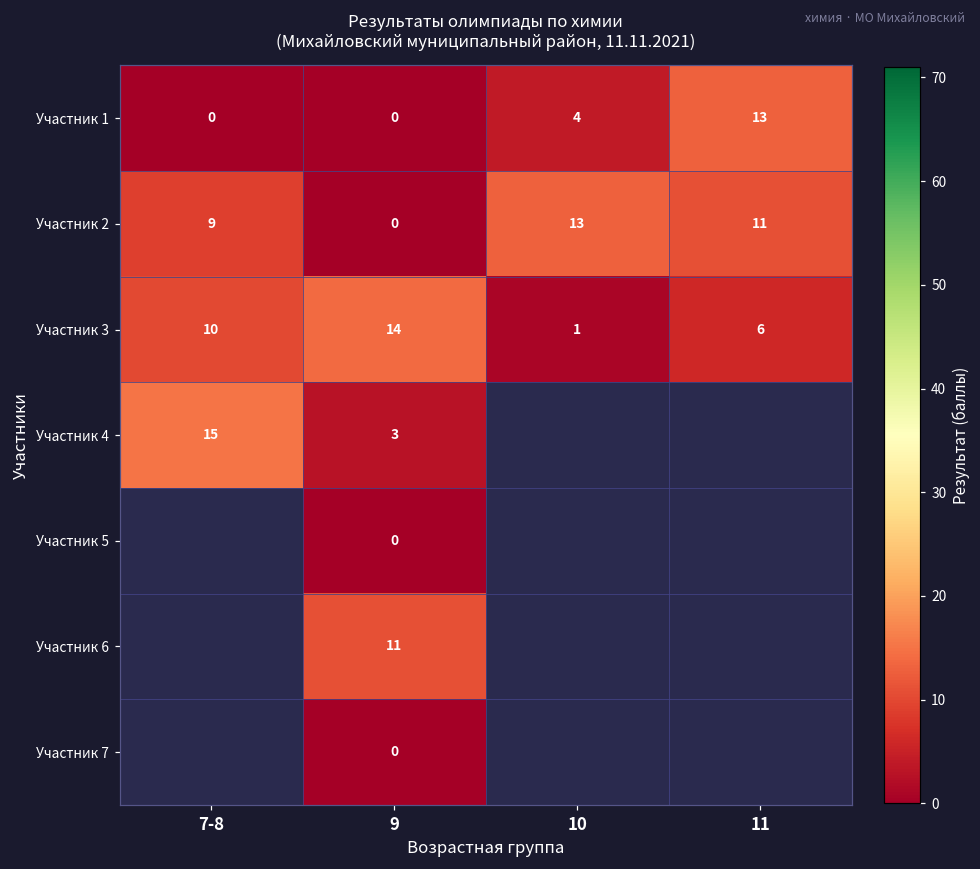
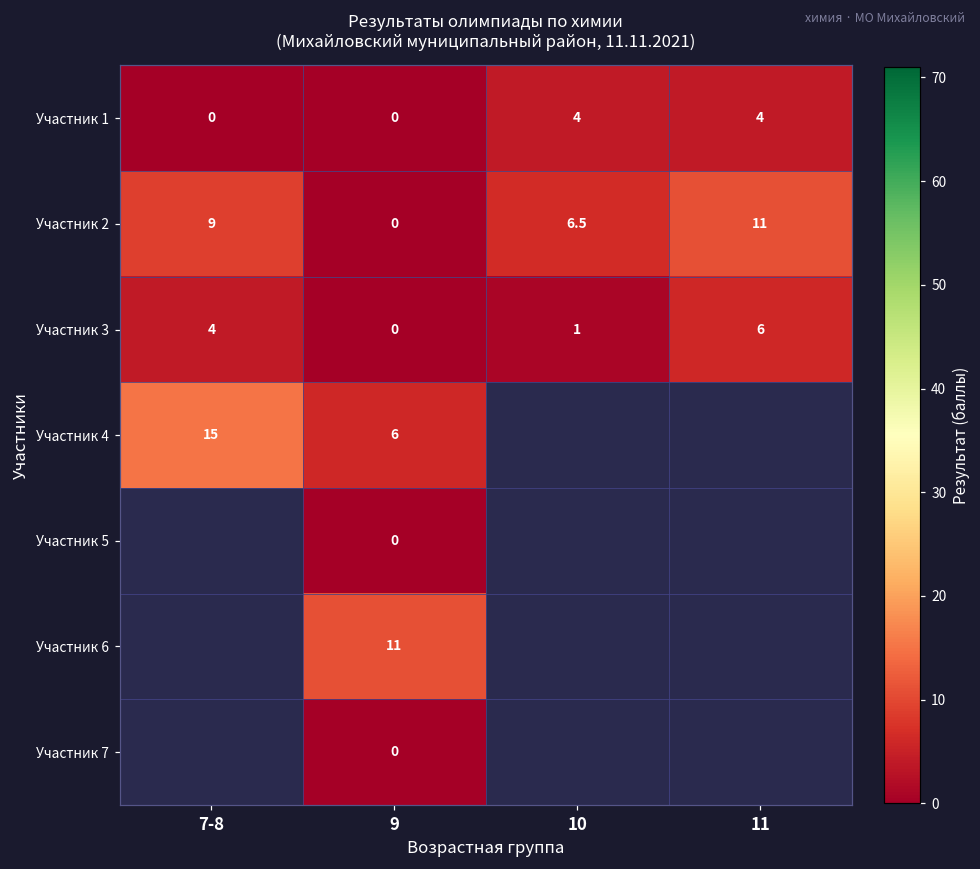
  {
    "Участник 1": {
      "7-8": 0,
      "9": 0,
      "10": 4,
-     "11": 13
+     "11": 4
    },
    "Участник 2": {
      "7-8": 9,
      "9": 0,
-     "10": 13,
+     "10": 6.5,
      "11": 11
    },
    "Участник 3": {
-     "7-8": 10,
-     "9": 14,
+     "7-8": 4,
+     "9": 0,
      "10": 1,
      "11": 6
    },
    "Участник 4": {
      "7-8": 15,
-     "9": 3
+     "9": 6
    },
    "Участник 5": {
      "9": 0
    },
    "Участник 6": {
      "9": 11
    },
    "Участник 7": {
      "9": 0
    }
  }
